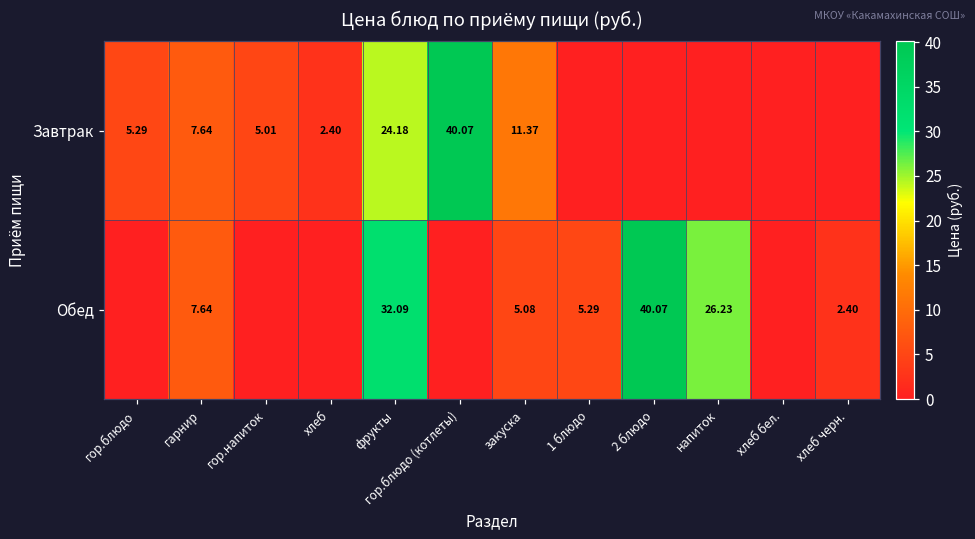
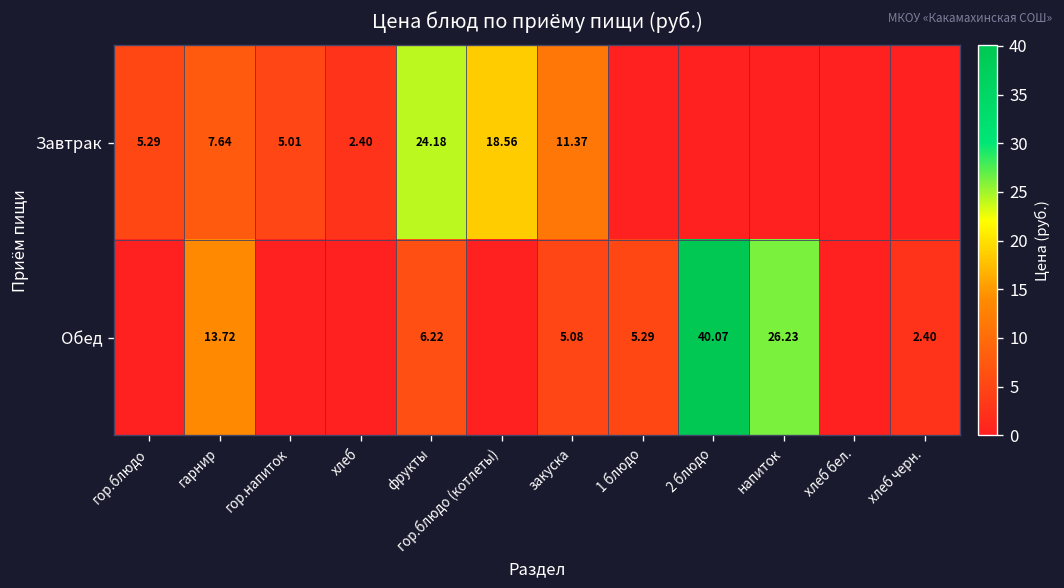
  {
    "Завтрак": {
      "гор.блюдо": 5.29,
      "гарнир": 7.64,
      "гор.напиток": 5.01,
      "хлеб": 2.40,
      "фрукты": 24.18,
-     "гор.блюдо (котлеты)": 40.07,
+     "гор.блюдо (котлеты)": 18.56,
      "закуска": 11.37
    },
    "Обед": {
-     "гарнир": 7.64,
-     "фрукты": 32.09,
+     "гарнир": 13.72,
+     "фрукты": 6.22,
      "закуска": 5.08,
      "1 блюдо": 5.29,
      "2 блюдо": 40.07,
      "напиток": 26.23,
      "хлеб черн.": 2.40
    }
  }
